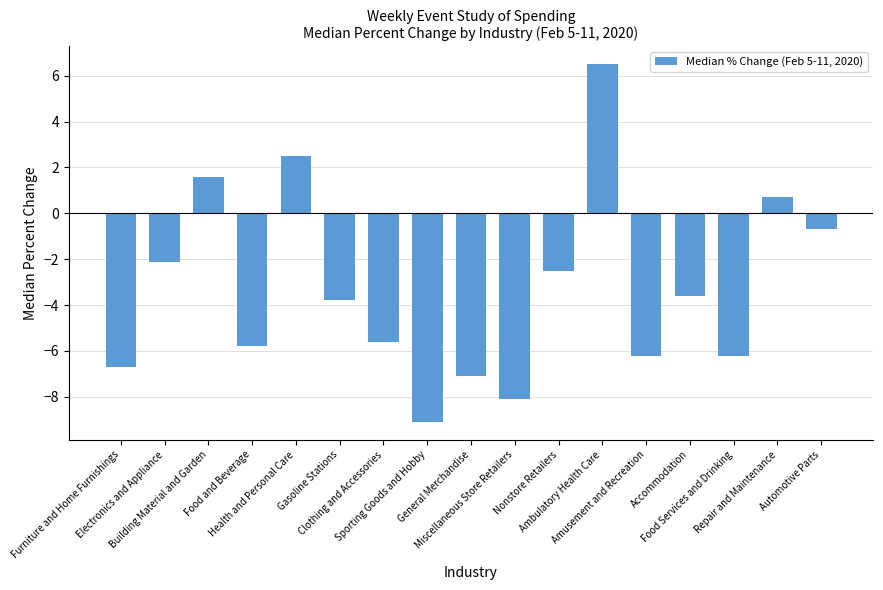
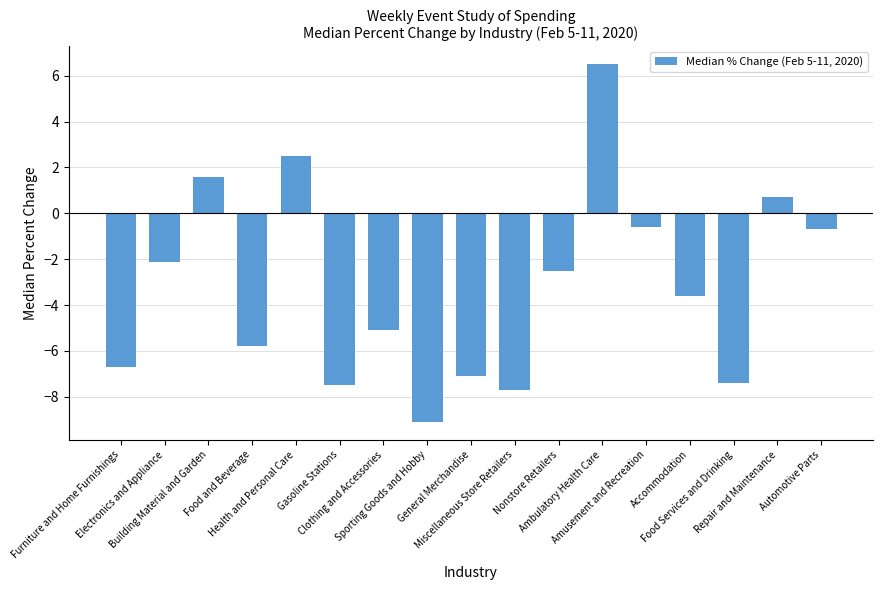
  {
    "Furniture and Home Furnishings": -6.7,
    "Electronics and Appliance": -2.1,
    "Building Material and Garden": 1.6,
    "Food and Beverage": -5.8,
    "Health and Personal Care": 2.5,
-   "Gasoline Stations": -3.8,
-   "Clothing and Accessories": -5.6,
+   "Gasoline Stations": -7.5,
+   "Clothing and Accessories": -5.1,
    "Sporting Goods and Hobby": -9.1,
    "General Merchandise": -7.1,
-   "Miscellaneous Store Retailers": -8.1,
+   "Miscellaneous Store Retailers": -7.7,
    "Nonstore Retailers": -2.5,
    "Ambulatory Health Care": 6.5,
-   "Amusement and Recreation": -6.2,
+   "Amusement and Recreation": -0.6,
    "Accommodation": -3.6,
-   "Food Services and Drinking": -6.2,
+   "Food Services and Drinking": -7.4,
    "Repair and Maintenance": 0.7,
    "Automotive Parts": -0.7
  }
